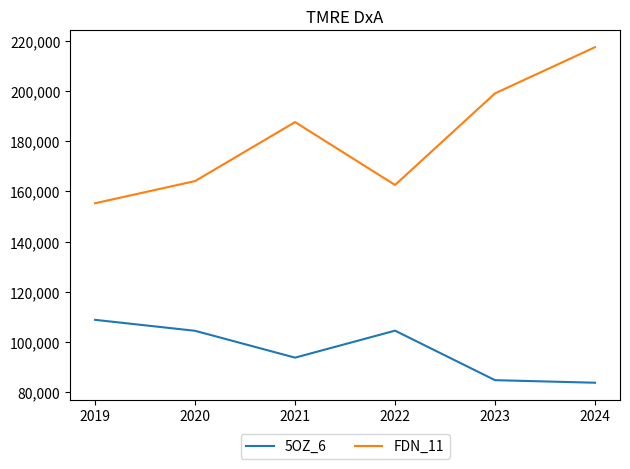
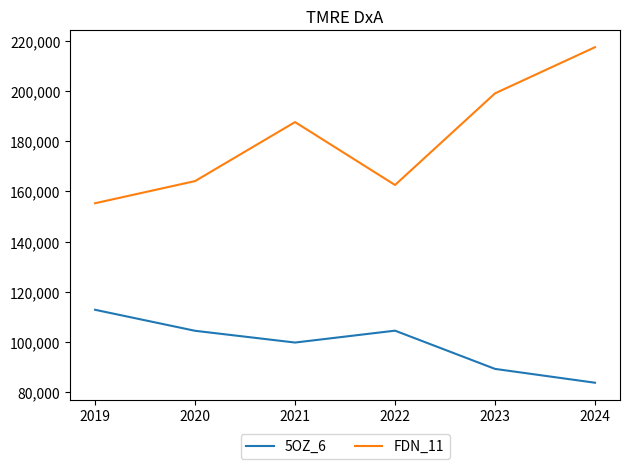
  {
    "5OZ_6": {
-     "2019": "109,000",
+     "2019": "113,000",
      "2020": "104,000",
-     "2021": "94,000",
+     "2021": "100,000",
      "2022": "104,000",
-     "2023": "85,000",
+     "2023": "89,000",
      "2024": "84,000"
    },
    "FDN_11": {
      "2019": "155,000",
      "2020": "164,000",
      "2021": "188,000",
      "2022": "163,000",
      "2023": "199,000",
      "2024": "217,000"
    }
  }
